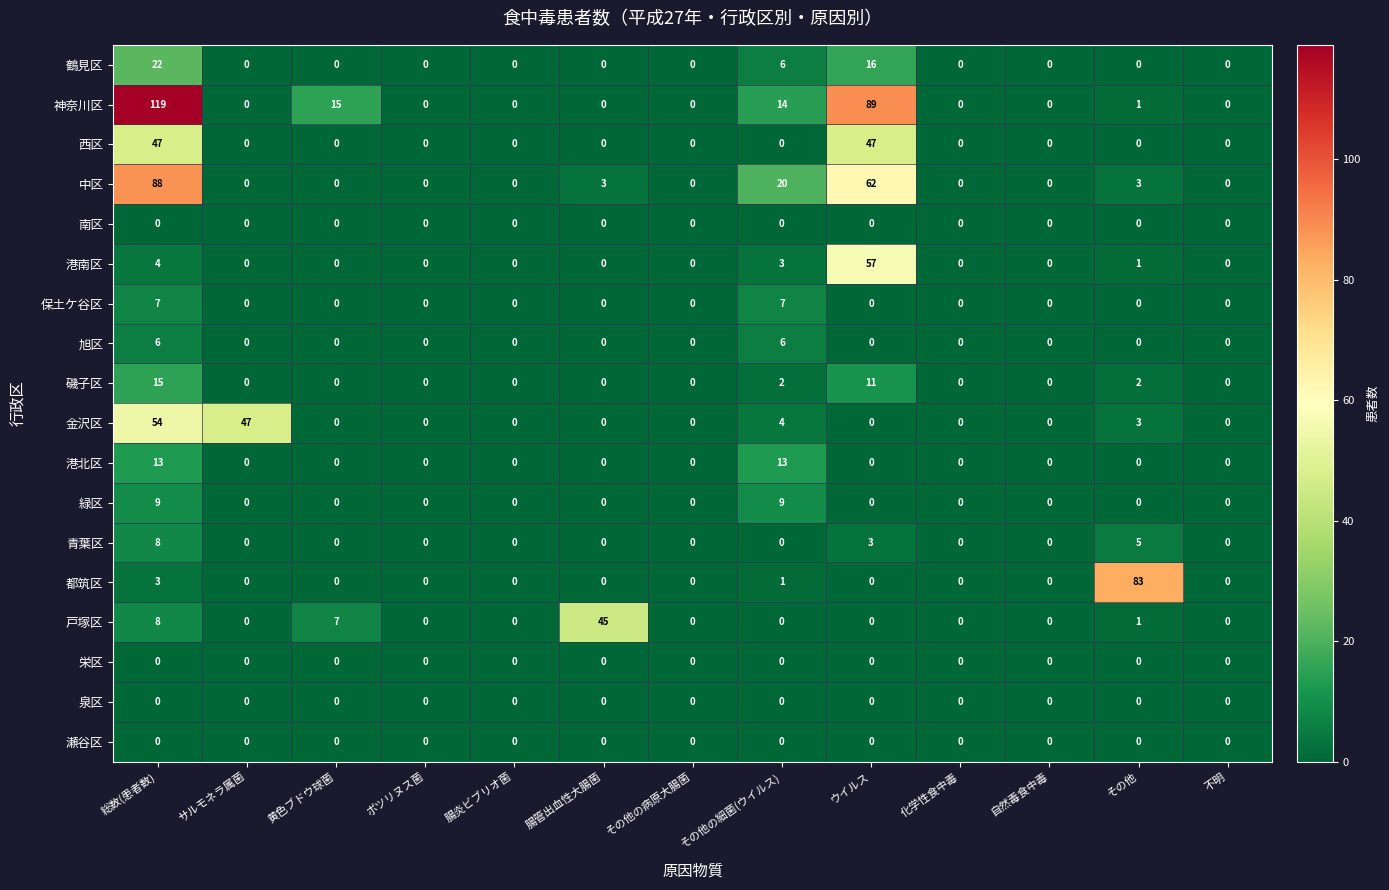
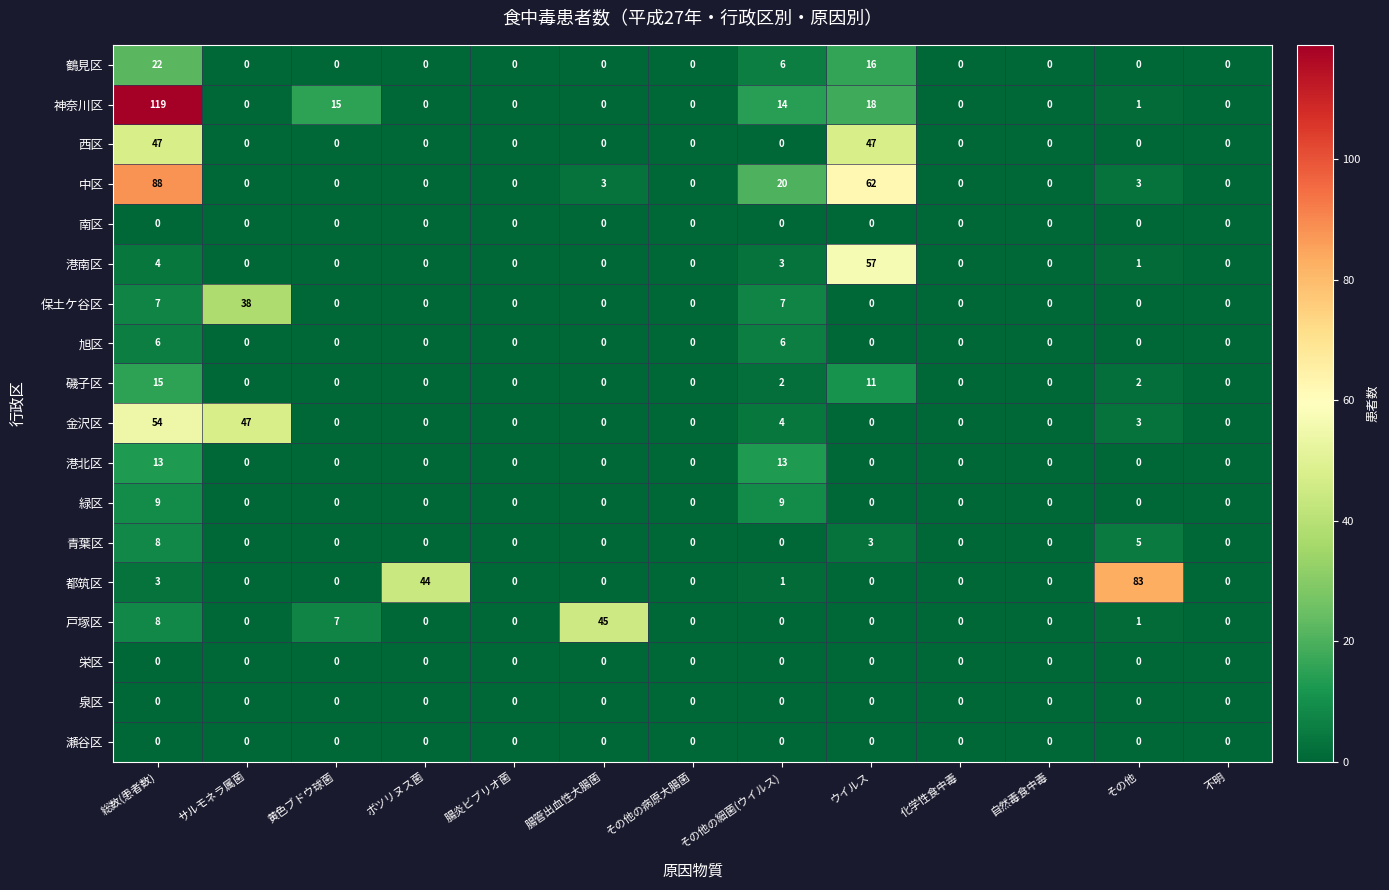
  {
    "神奈川区": {
      "総数(患者数)": 119,
      "サルモネラ属菌": 0,
      "黄色ブドウ球菌": 15,
      "ボツリヌス菌": 0,
      "腸炎ビブリオ菌": 0,
      "腸管出血性大腸菌": 0,
      "その他の病原大腸菌": 0,
      "その他の細菌(ウイルス)": 14,
-     "ウイルス": 89,
+     "ウイルス": 18,
      "化学性食中毒": 0,
      "自然毒食中毒": 0,
      "その他": 1,
      "不明": 0
    },
    "保土ケ谷区": {
      "総数(患者数)": 7,
-     "サルモネラ属菌": 0,
+     "サルモネラ属菌": 38,
      "黄色ブドウ球菌": 0,
      "ボツリヌス菌": 0,
      "腸炎ビブリオ菌": 0,
      "腸管出血性大腸菌": 0,
      "その他の病原大腸菌": 0,
      "その他の細菌(ウイルス)": 7,
      "ウイルス": 0,
      "化学性食中毒": 0,
      "自然毒食中毒": 0,
      "その他": 0,
      "不明": 0
    },
    "都筑区": {
      "総数(患者数)": 3,
      "サルモネラ属菌": 0,
      "黄色ブドウ球菌": 0,
-     "ボツリヌス菌": 0,
+     "ボツリヌス菌": 44,
      "腸炎ビブリオ菌": 0,
      "腸管出血性大腸菌": 0,
      "その他の病原大腸菌": 0,
      "その他の細菌(ウイルス)": 1,
      "ウイルス": 0,
      "化学性食中毒": 0,
      "自然毒食中毒": 0,
      "その他": 83,
      "不明": 0
    }
  }
